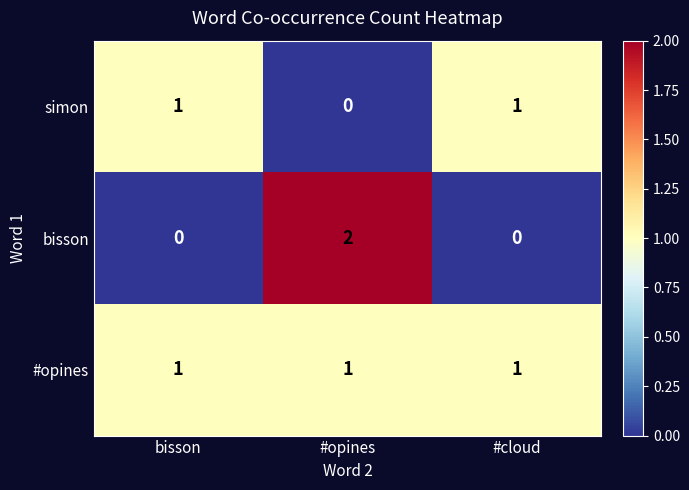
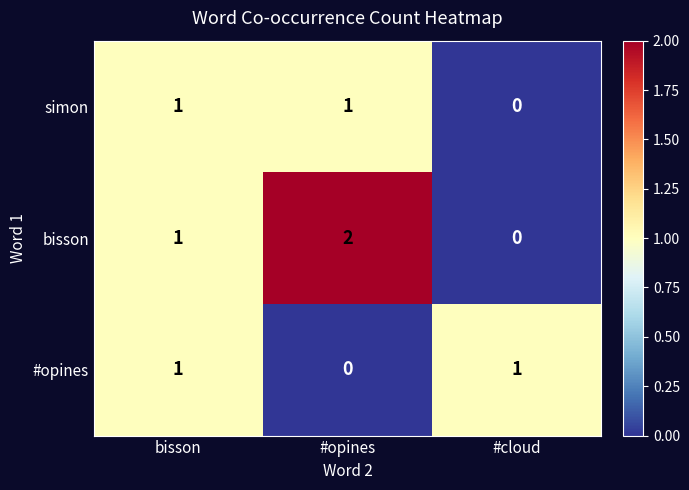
  {
    "simon": {
      "bisson": 1,
-     "#opines": 0,
-     "#cloud": 1
+     "#opines": 1,
+     "#cloud": 0
    },
    "bisson": {
-     "bisson": 0,
+     "bisson": 1,
      "#opines": 2,
      "#cloud": 0
    },
    "#opines": {
      "bisson": 1,
-     "#opines": 1,
+     "#opines": 0,
      "#cloud": 1
    }
  }
